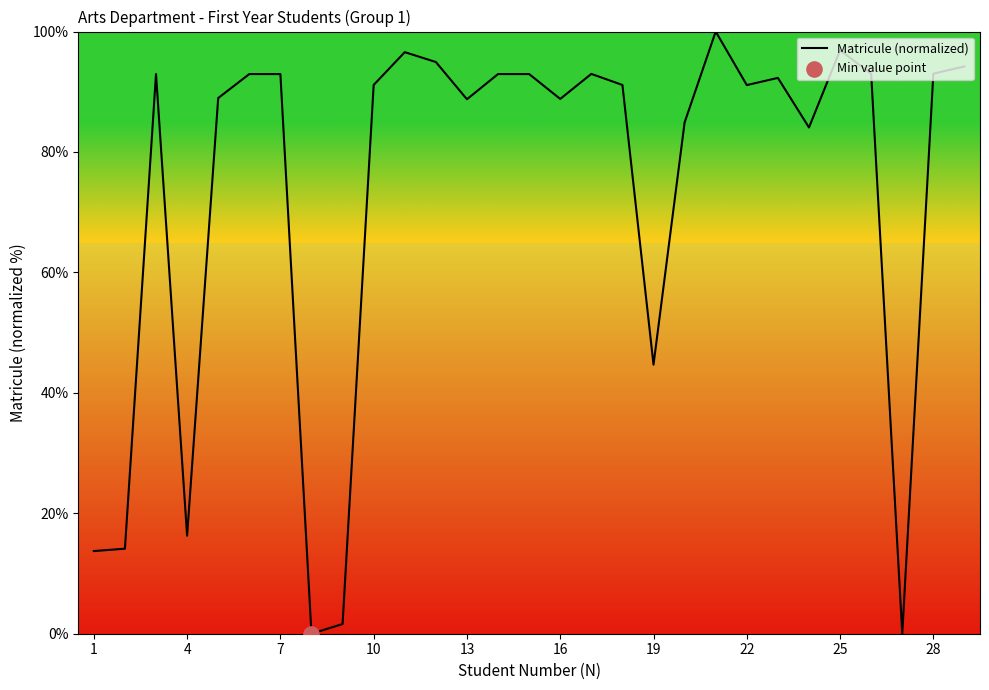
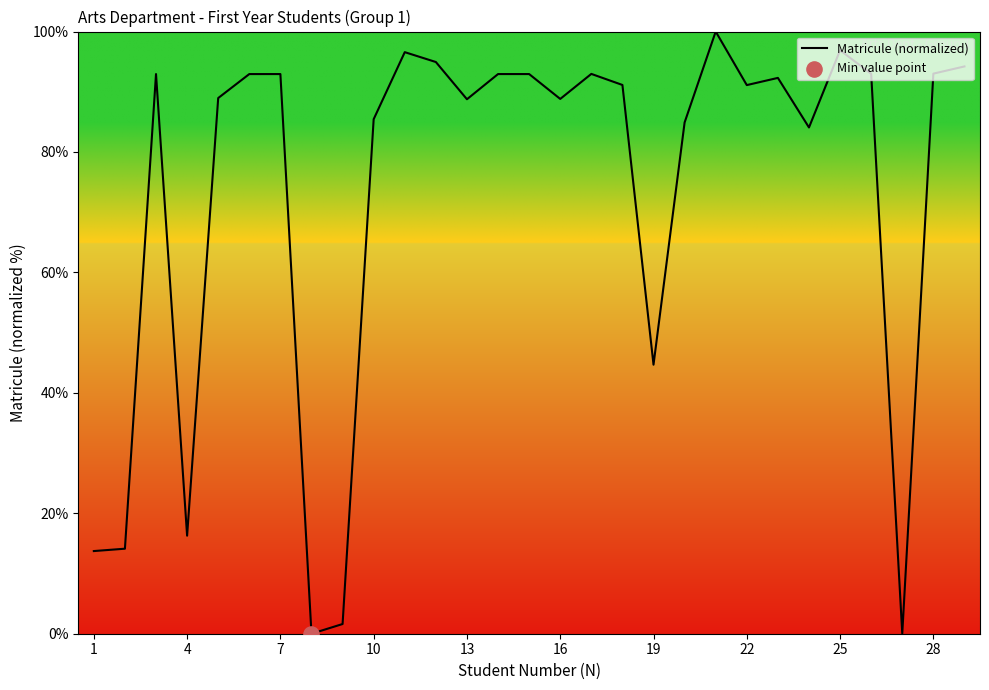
  {
    "Matricule (normalized)": {
      "1": "14%",
      "4": "16%",
      "7": "93%",
-     "10": "91%",
+     "10": "85%",
      "13": "89%",
      "16": "89%",
      "19": "45%",
      "22": "91%"
    }
  }
